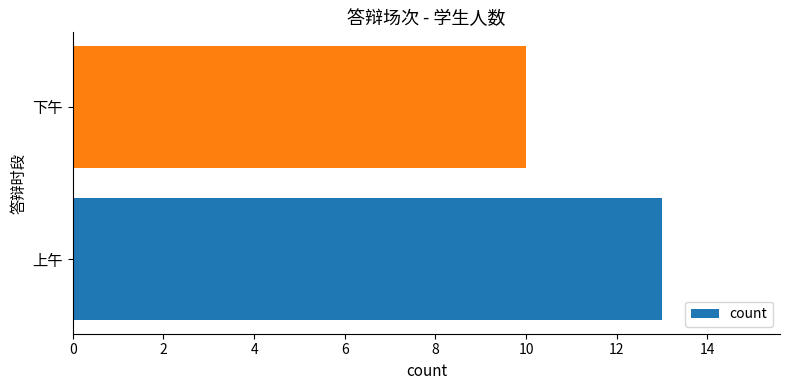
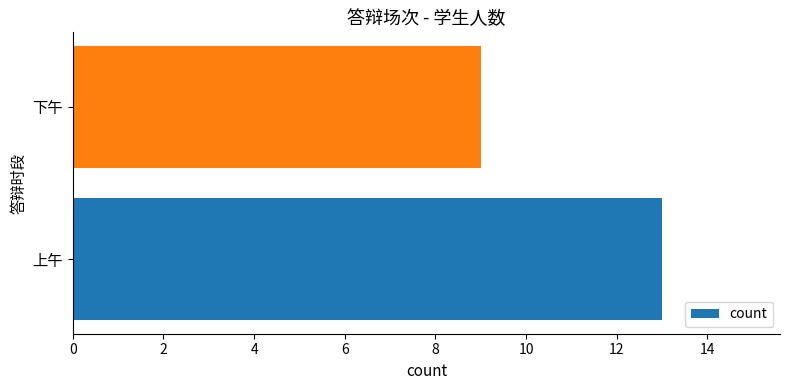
  {
-   "下午": 10,
+   "下午": 9,
    "上午": 13
  }
